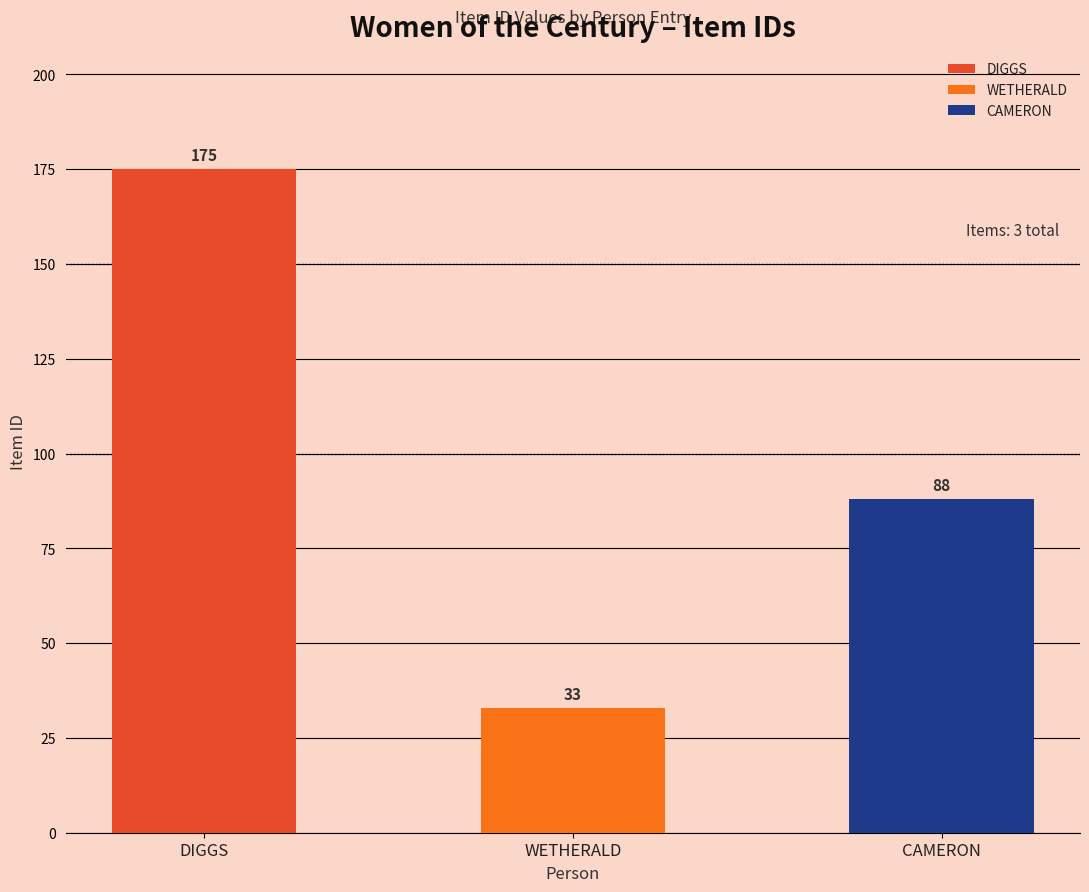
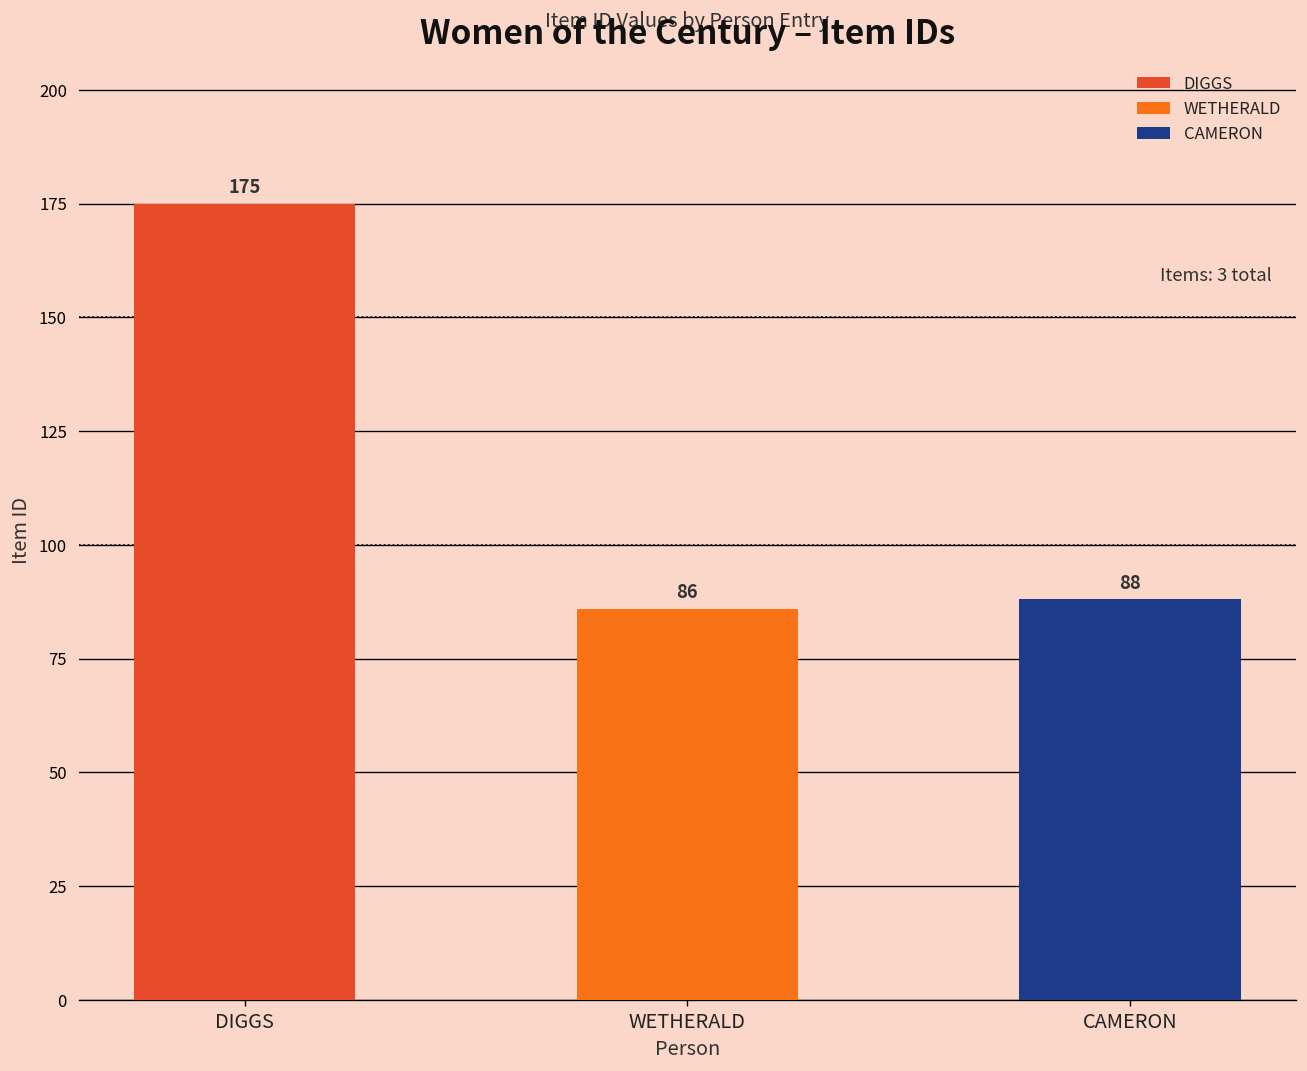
  {
    "DIGGS": 175,
-   "WETHERALD": 33,
+   "WETHERALD": 86,
    "CAMERON": 88
  }
